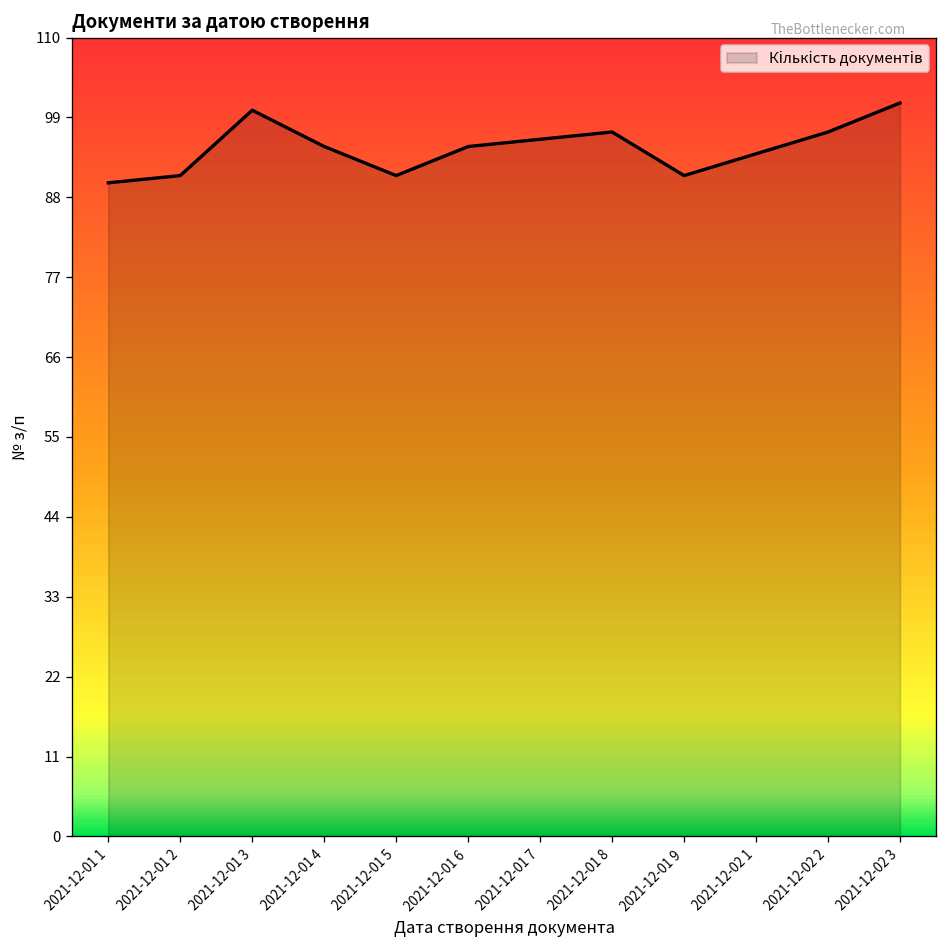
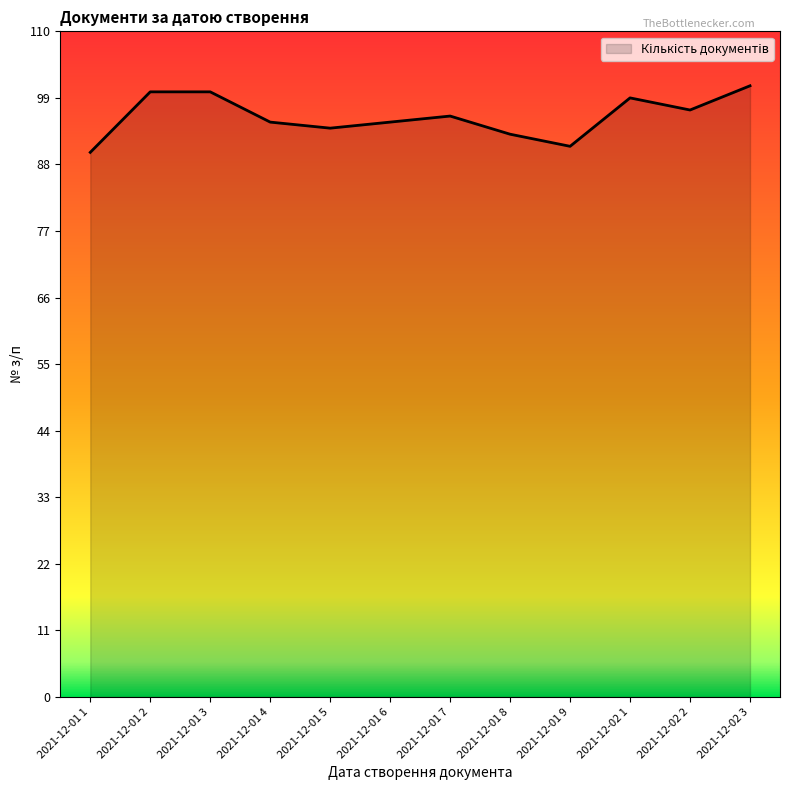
  {
    "2021-12-01 1": 90,
-   "2021-12-01 2": 91,
+   "2021-12-01 2": 100,
    "2021-12-01 3": 100,
    "2021-12-01 4": 95,
-   "2021-12-01 5": 91,
+   "2021-12-01 5": 94,
    "2021-12-01 6": 95,
    "2021-12-01 7": 96,
-   "2021-12-01 8": 97,
+   "2021-12-01 8": 93,
    "2021-12-01 9": 91,
-   "2021-12-02 1": 94,
+   "2021-12-02 1": 99,
    "2021-12-02 2": 97,
    "2021-12-02 3": 101
  }
